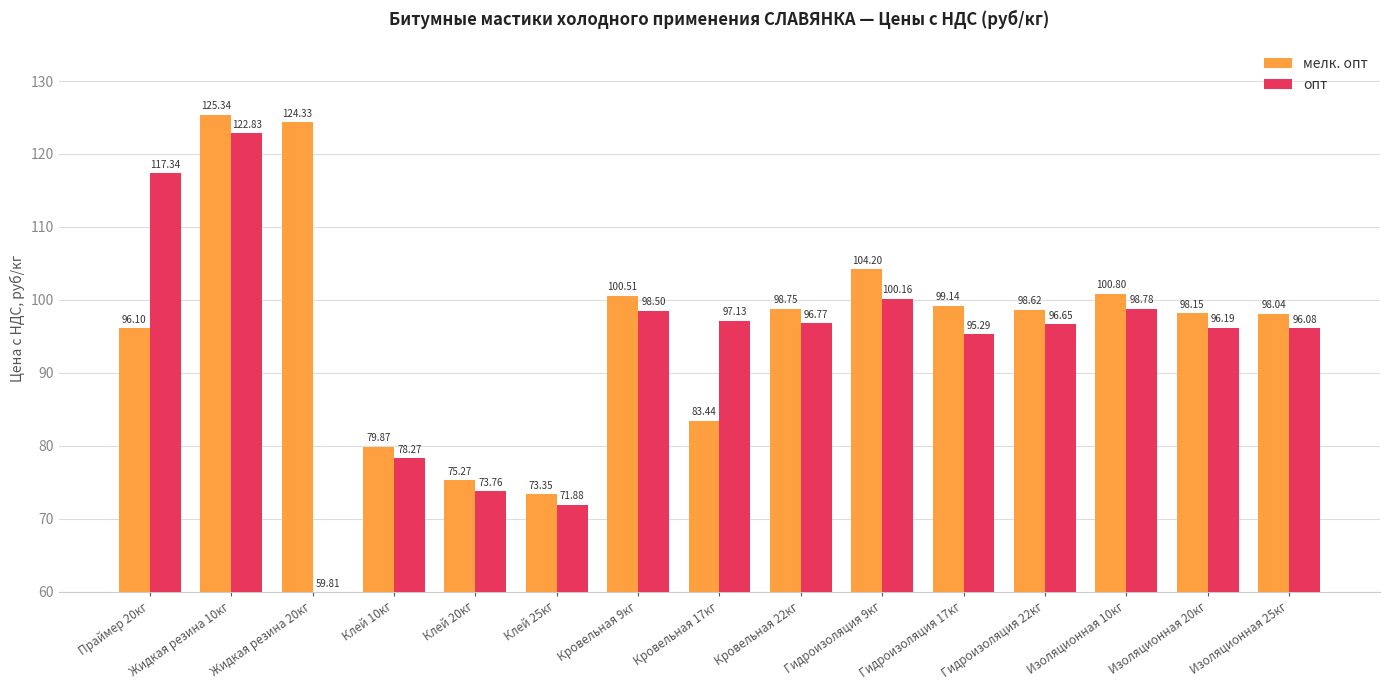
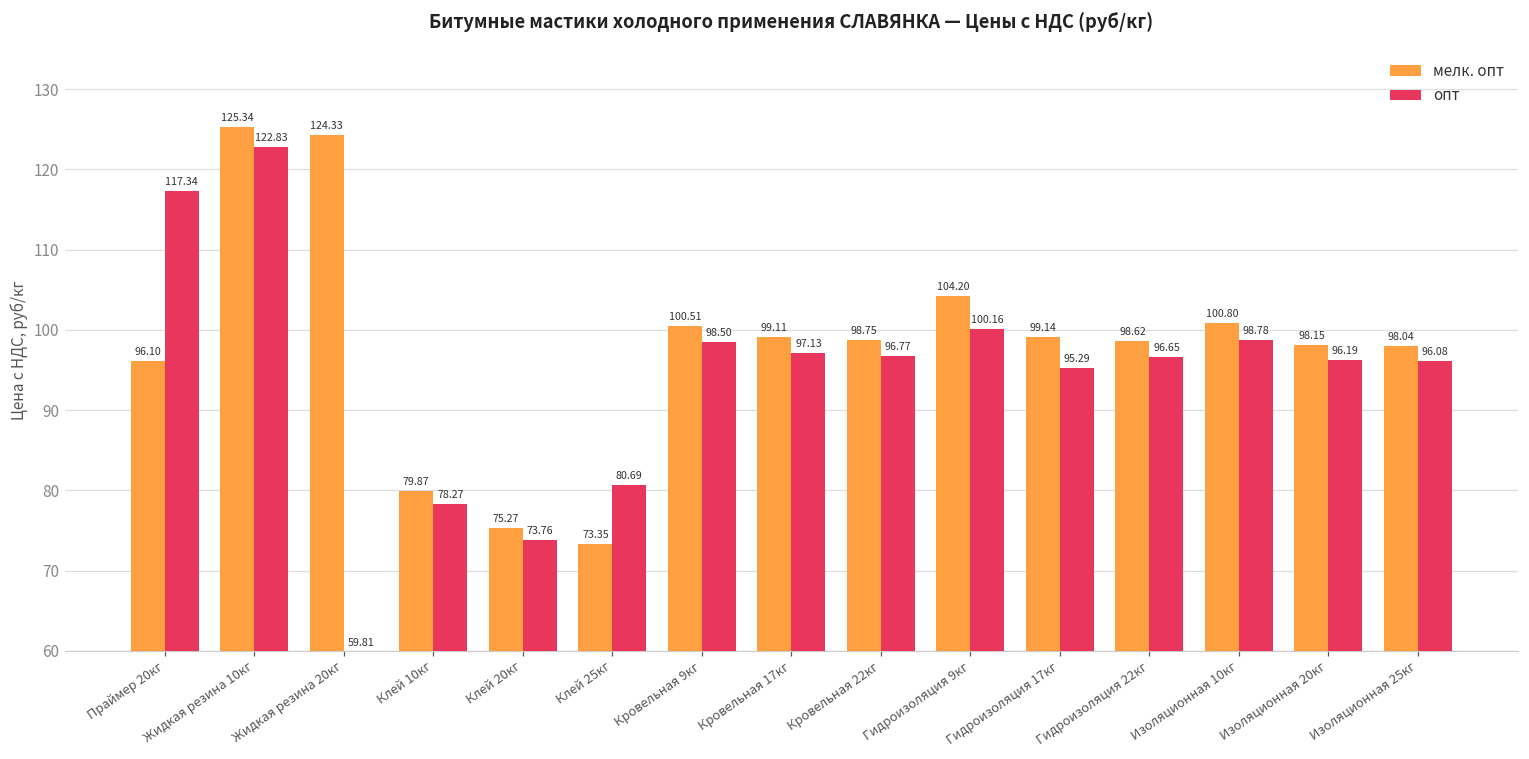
  {
    "мелк. опт": {
      "Праймер 20кг": 96.10,
      "Жидкая резина 10кг": 125.34,
      "Жидкая резина 20кг": 124.33,
      "Клей 10кг": 79.87,
      "Клей 20кг": 75.27,
      "Клей 25кг": 73.35,
      "Кровельная 9кг": 100.51,
-     "Кровельная 17кг": 83.44,
+     "Кровельная 17кг": 99.11,
      "Кровельная 22кг": 98.75,
      "Гидроизоляция 9кг": 104.20,
      "Гидроизоляция 17кг": 99.14,
      "Гидроизоляция 22кг": 98.62,
      "Изоляционная 10кг": 100.80,
      "Изоляционная 20кг": 98.15,
      "Изоляционная 25кг": 98.04
    },
    "опт": {
      "Праймер 20кг": 117.34,
      "Жидкая резина 10кг": 122.83,
      "Жидкая резина 20кг": 59.81,
      "Клей 10кг": 78.27,
      "Клей 20кг": 73.76,
-     "Клей 25кг": 71.88,
+     "Клей 25кг": 80.69,
      "Кровельная 9кг": 98.50,
      "Кровельная 17кг": 97.13,
      "Кровельная 22кг": 96.77,
      "Гидроизоляция 9кг": 100.16,
      "Гидроизоляция 17кг": 95.29,
      "Гидроизоляция 22кг": 96.65,
      "Изоляционная 10кг": 98.78,
      "Изоляционная 20кг": 96.19,
      "Изоляционная 25кг": 96.08
    }
  }
